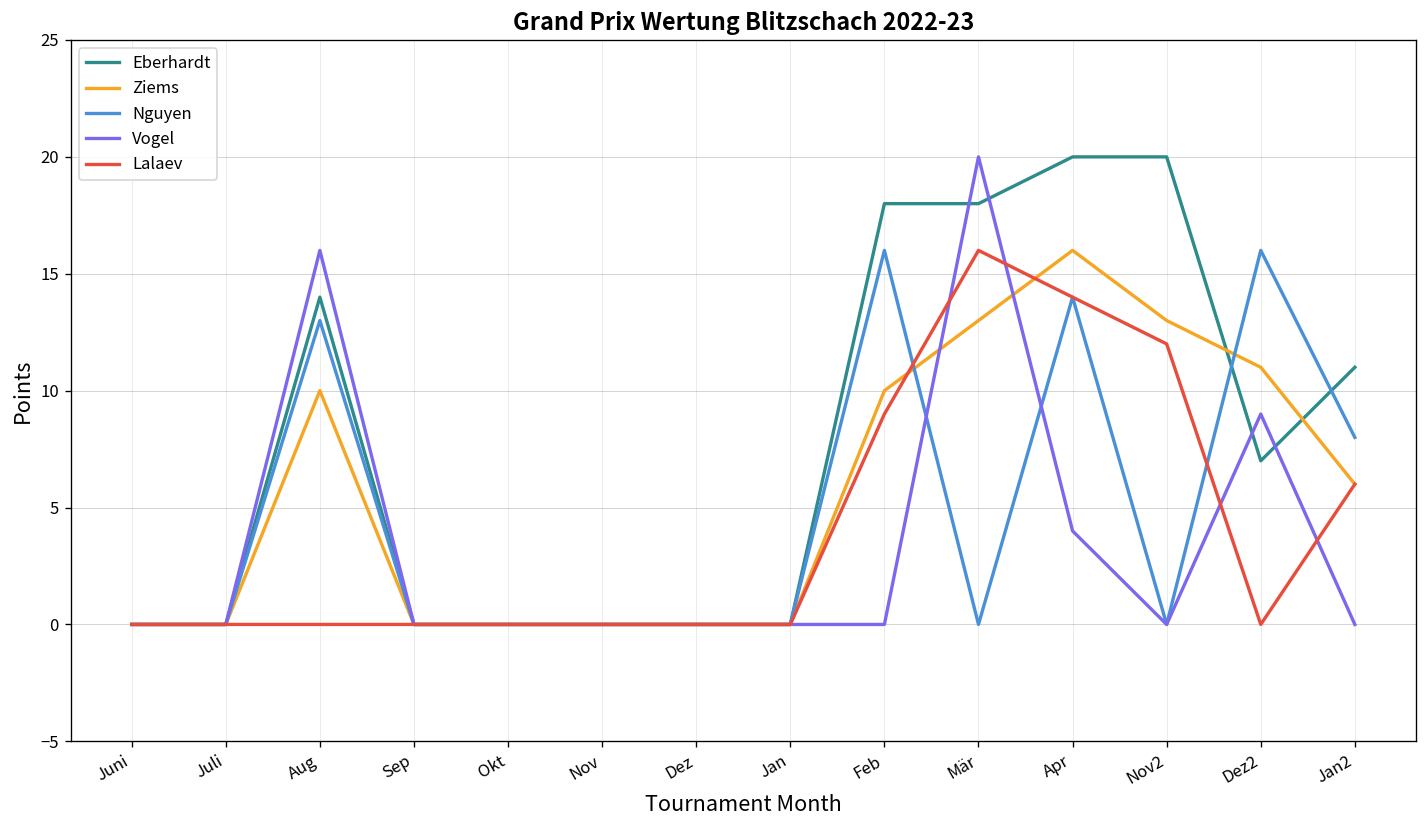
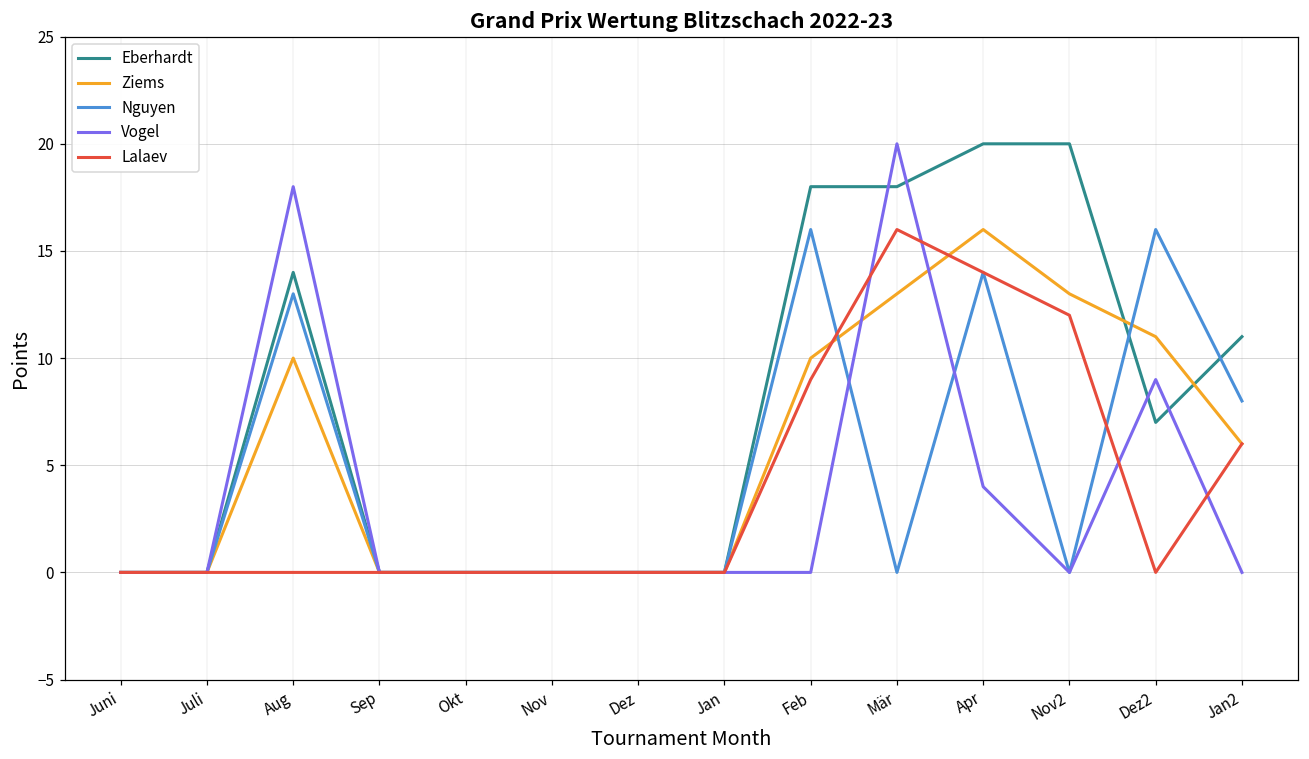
  {
    "Eberhardt": {
      "Aug": 14,
      "Feb": 18,
      "Mär": 18,
      "Apr": 20,
      "Nov2": 20,
      "Dez2": 7,
      "Jan2": 11
    },
    "Ziems": {
      "Aug": 10,
      "Feb": 10,
      "Mär": 13,
      "Apr": 16,
      "Nov2": 13,
      "Dez2": 11
    },
    "Nguyen": {
      "Aug": 13,
      "Feb": 16,
      "Mär": 0,
      "Dez2": 16,
      "Jan2": 8
    },
    "Vogel": {
-     "Aug": 16,
+     "Aug": 18,
      "Feb": 0,
      "Mär": 20,
      "Apr": 4,
      "Dez2": 9,
      "Jan2": 0
    },
    "Lalaev": {
      "Aug": 0,
      "Feb": 9,
      "Mär": 16,
      "Nov2": 12,
      "Dez2": 0
    }
  }
